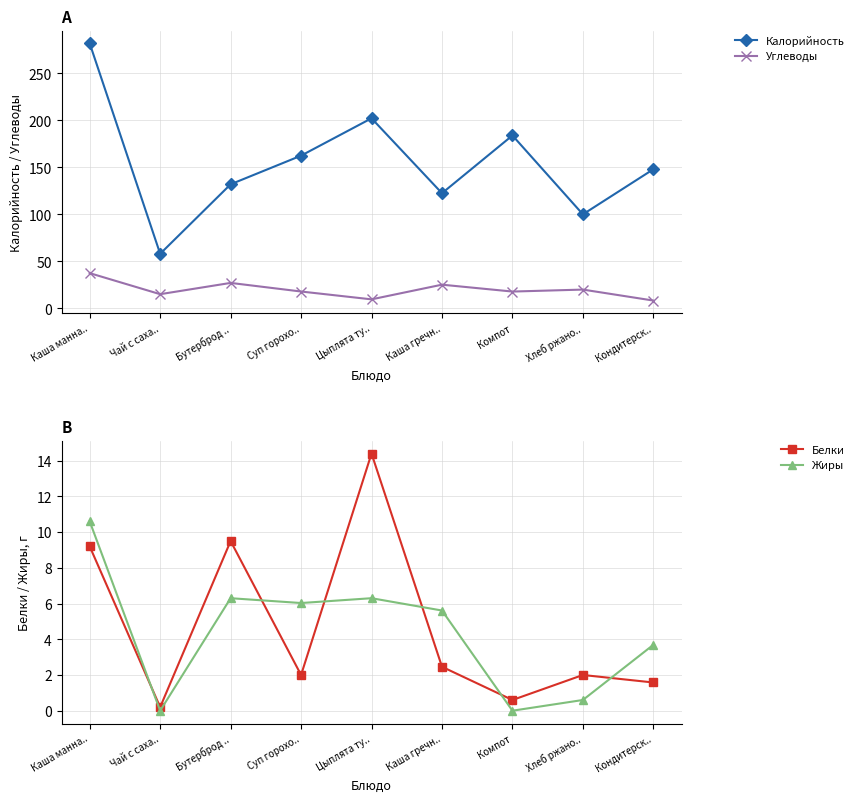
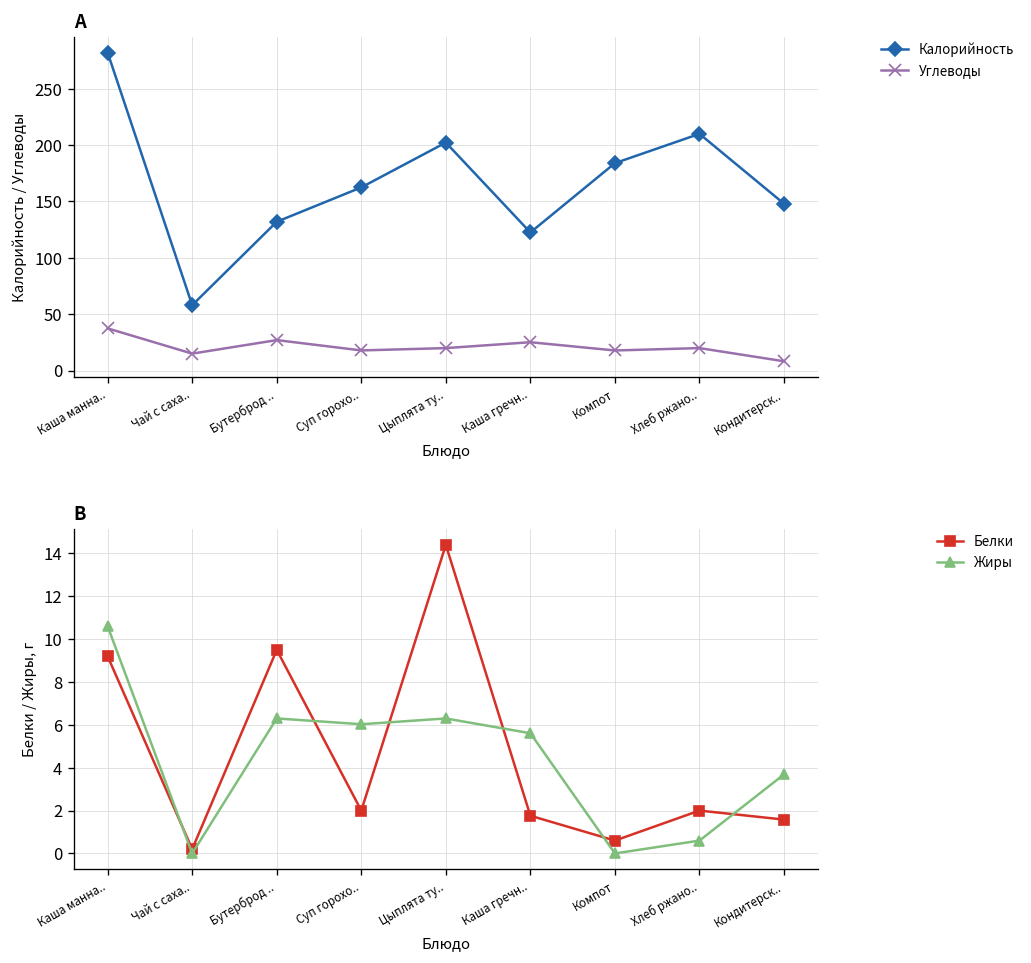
  {
    "A": {
      "Калорийность": {
        "Каша манна..": 280,
        "Чай с саха..": 60,
        "Бутерброд ..": 130,
        "Суп горохо..": 160,
        "Цыплята ту..": 200,
        "Каша гречн..": 120,
        "Компот": 180,
-       "Хлеб ржано..": 100,
+       "Хлеб ржано..": 210,
        "Кондитерск..": 150
      },
      "Углеводы": {
        "Каша манна..": 40,
        "Чай с саха..": 20,
        "Бутерброд ..": 30,
        "Суп горохо..": 20,
-       "Цыплята ту..": 10,
+       "Цыплята ту..": 20,
        "Каша гречн..": 30,
        "Компот": 20,
        "Хлеб ржано..": 20,
        "Кондитерск..": 10
      }
    },
    "B": {
      "Белки": {
        "Каша манна..": 9.2,
        "Чай с саха..": 0.2,
        "Бутерброд ..": 9.5,
        "Суп горохо..": 2.0,
        "Цыплята ту..": 14.4,
-       "Каша гречн..": 2.5,
+       "Каша гречн..": 1.8,
        "Компот": 0.6,
        "Хлеб ржано..": 2.0,
        "Кондитерск..": 1.6
      },
      "Жиры": {
        "Каша манна..": 10.6,
        "Чай с саха..": 0.0,
        "Бутерброд ..": 6.3,
        "Суп горохо..": 6.0,
        "Цыплята ту..": 6.3,
        "Каша гречн..": 5.6,
        "Компот": 0.0,
        "Хлеб ржано..": 0.6,
        "Кондитерск..": 3.7
      }
    }
  }
